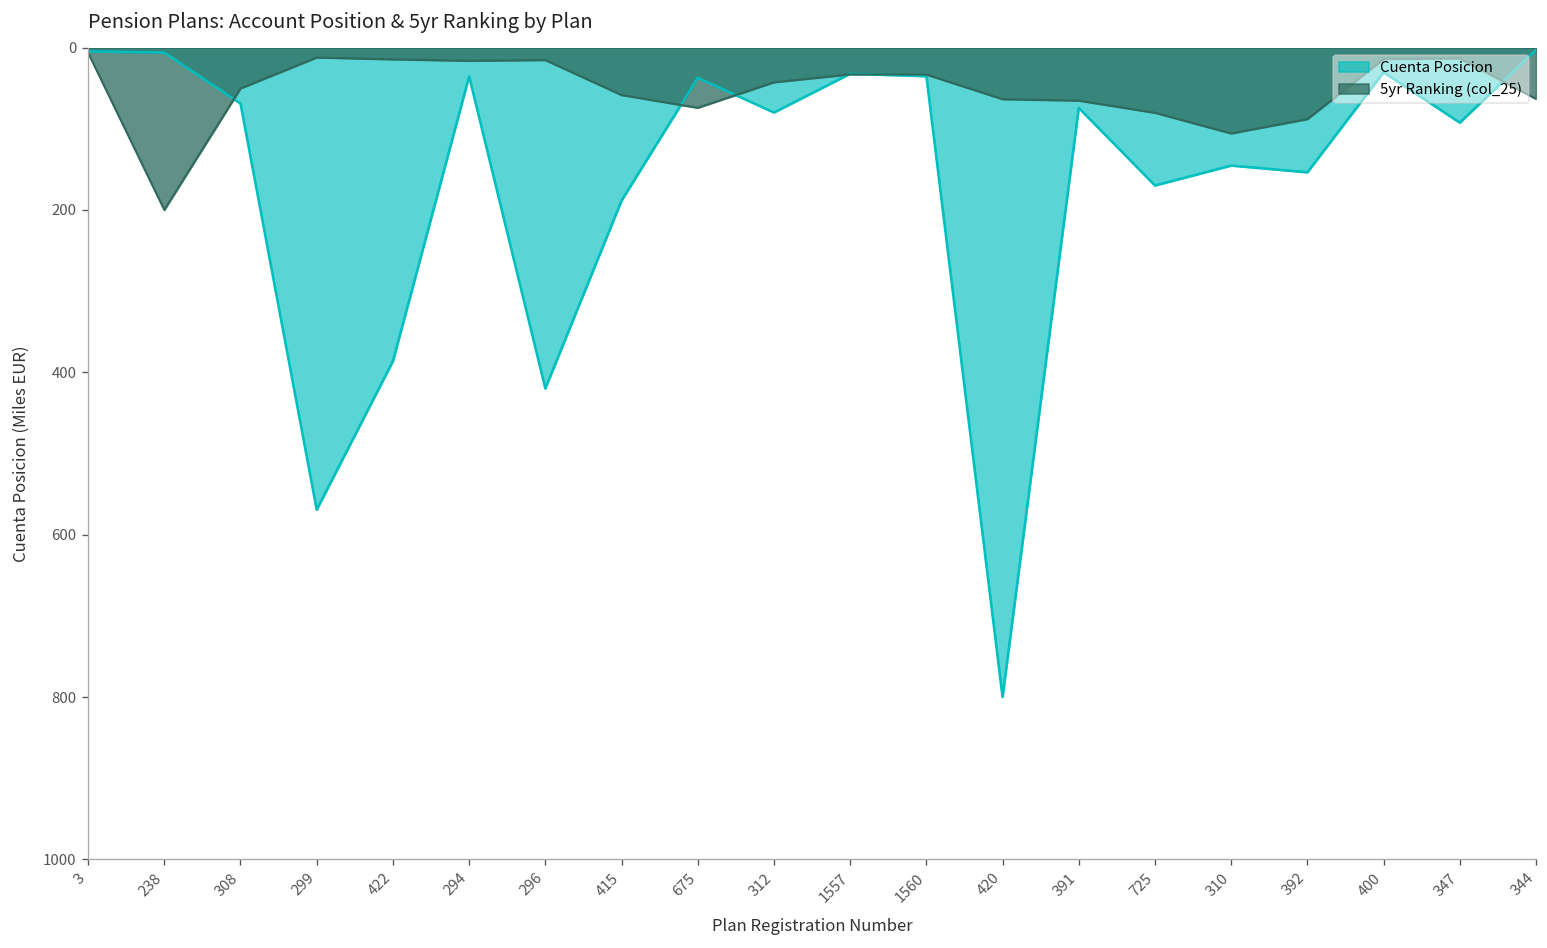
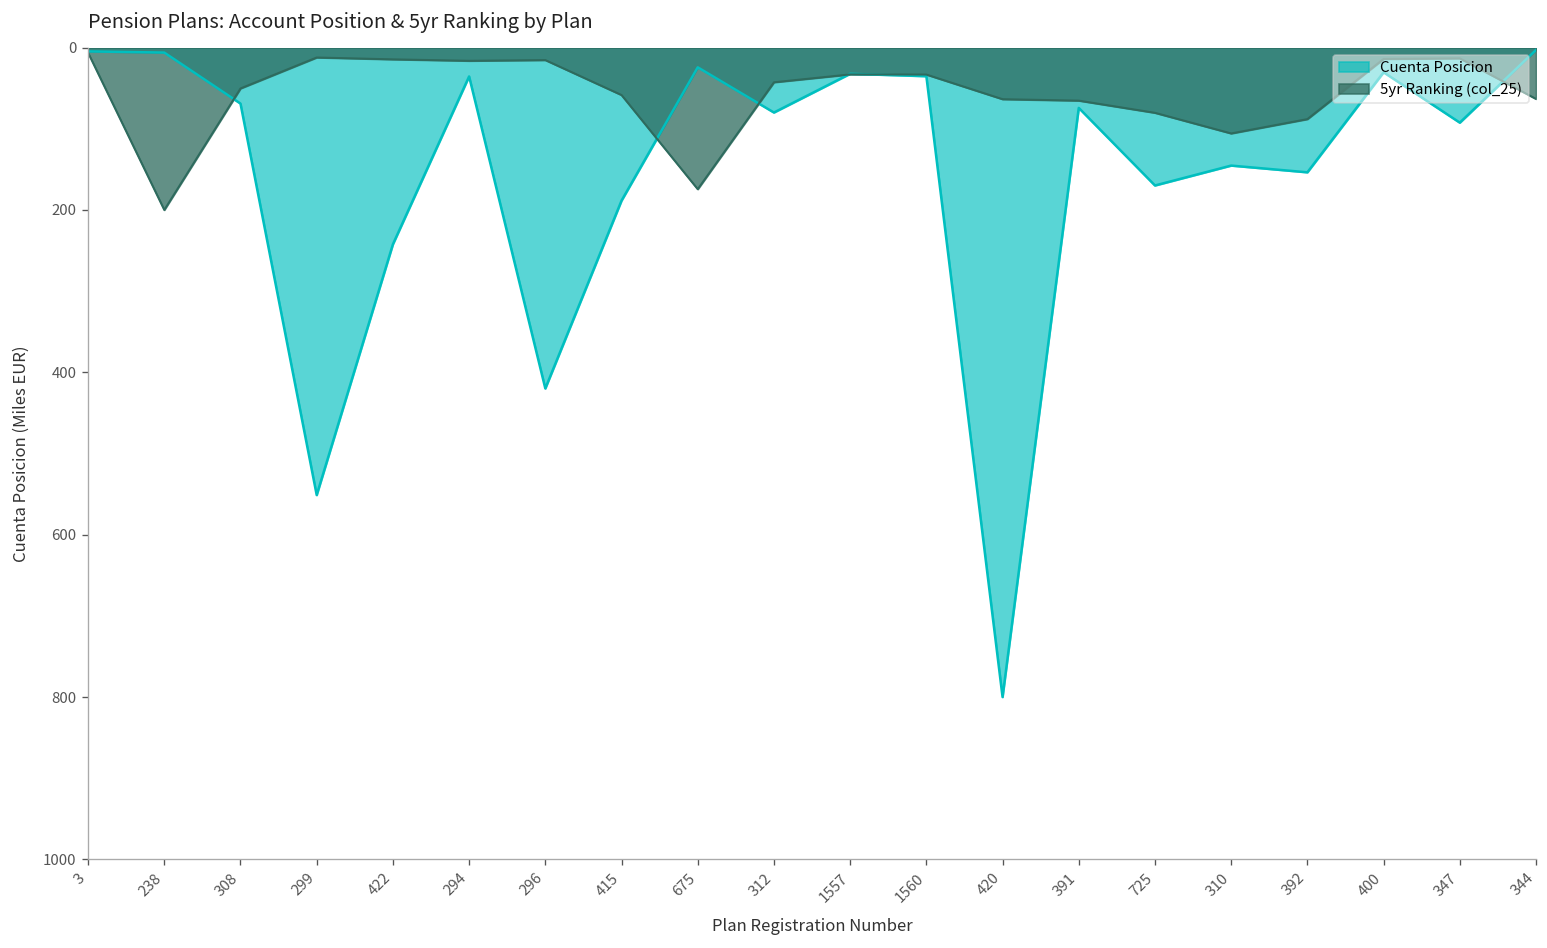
  {
    "Cuenta Posicion": {
      "238": 10,
      "308": 70,
-     "299": 570,
-     "422": 390,
+     "299": 550,
+     "422": 240,
      "294": 40,
      "296": 420,
      "415": 190,
-     "675": 40,
+     "675": 20,
      "312": 80,
      "420": 800,
      "391": 70,
      "725": 170,
      "310": 150,
      "392": 150,
      "347": 90,
      "344": 0
    },
    "5yr Ranking (col_25)": {
      "238": 200,
      "308": 50,
      "299": 10,
      "422": 10,
      "294": 20,
      "296": 20,
      "415": 60,
-     "675": 70,
+     "675": 170,
      "312": 40,
      "420": 60,
      "391": 70,
      "725": 80,
      "310": 110,
      "392": 90,
      "344": 60
    }
  }
